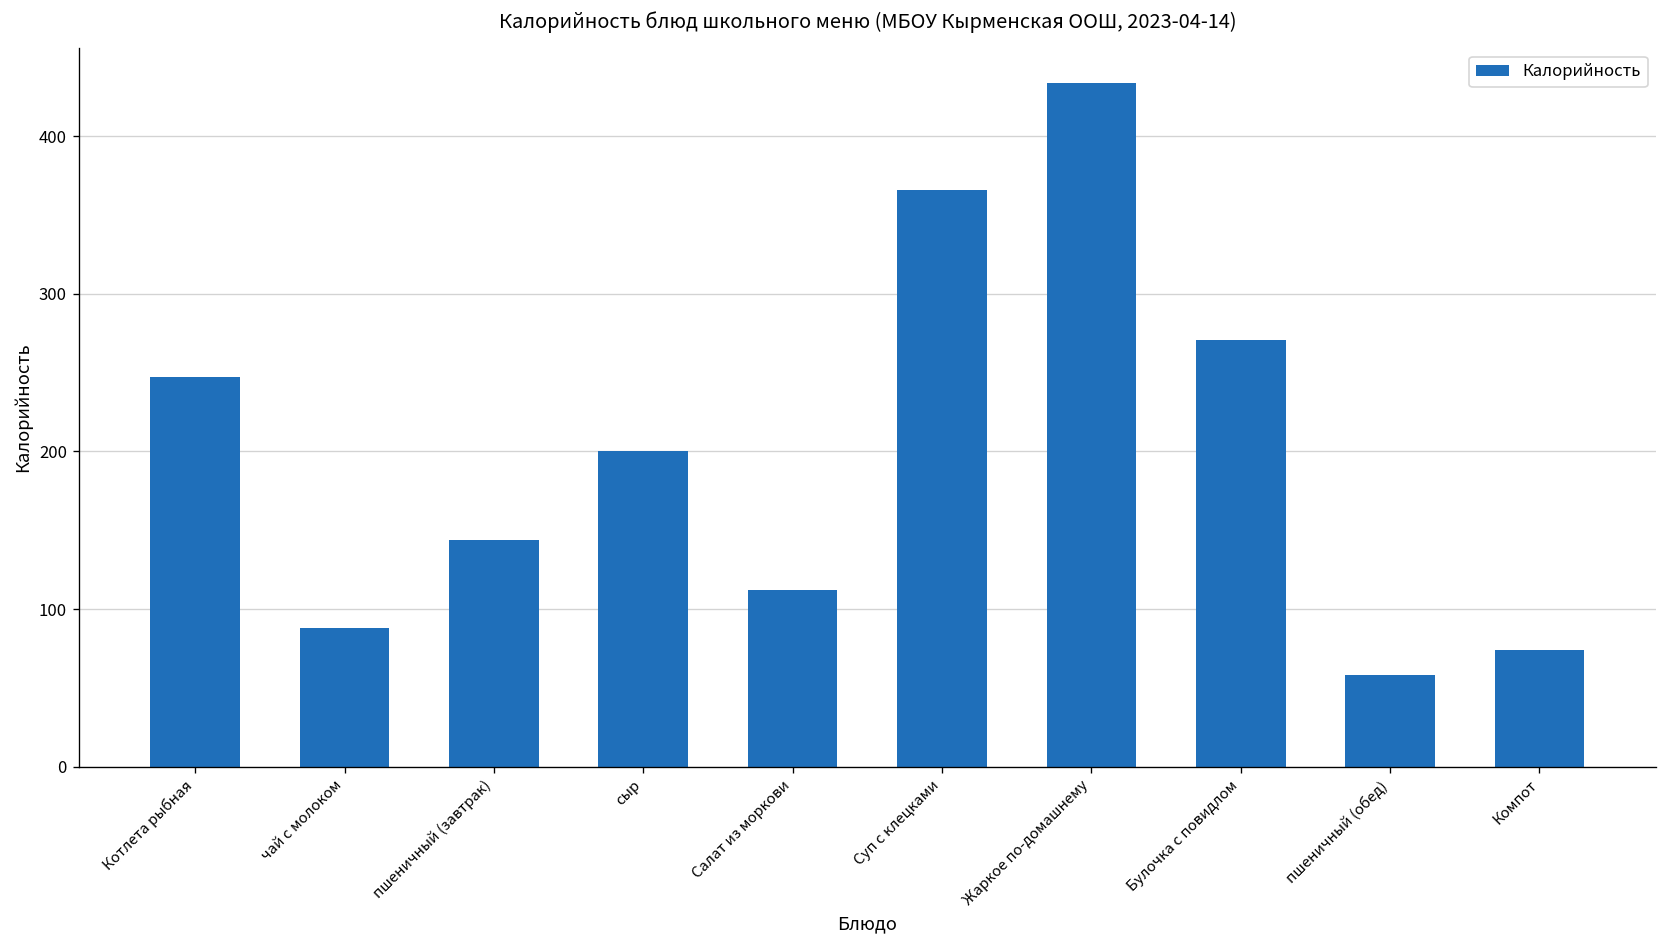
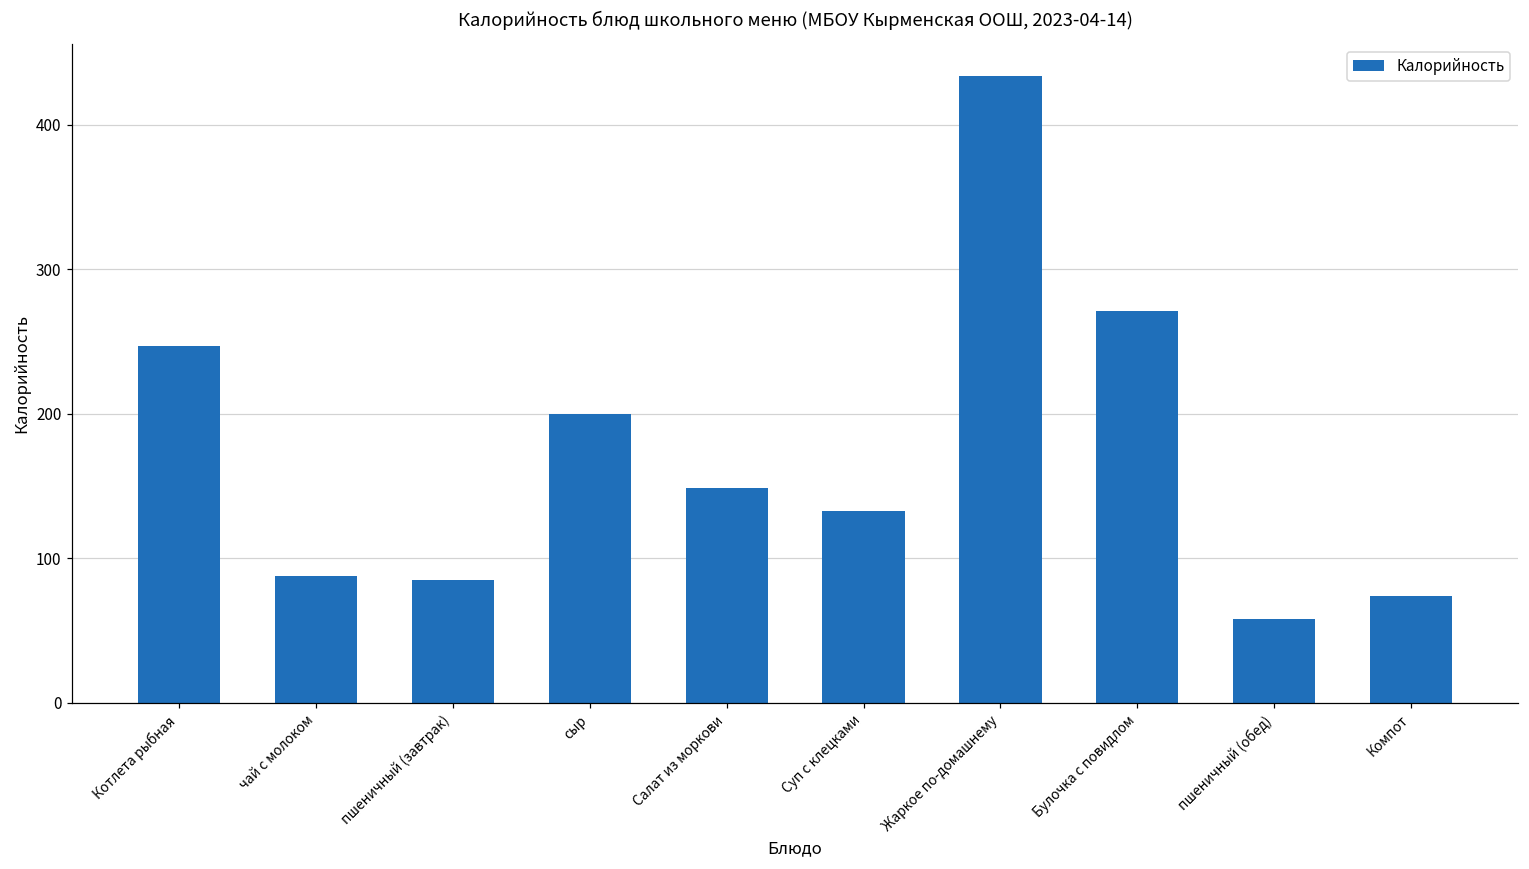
  {
    "Котлета рыбная": 247,
    "чай с молоком": 88,
-   "пшеничный (завтрак)": 144,
+   "пшеничный (завтрак)": 85,
    "сыр": 200,
-   "Салат из моркови": 112,
-   "Суп с клецками": 366,
+   "Салат из моркови": 149,
+   "Суп с клецками": 133,
    "Жаркое по-домашнему": 434,
    "Булочка с повидлом": 271,
    "пшеничный (обед)": 58,
    "Компот": 74
  }
